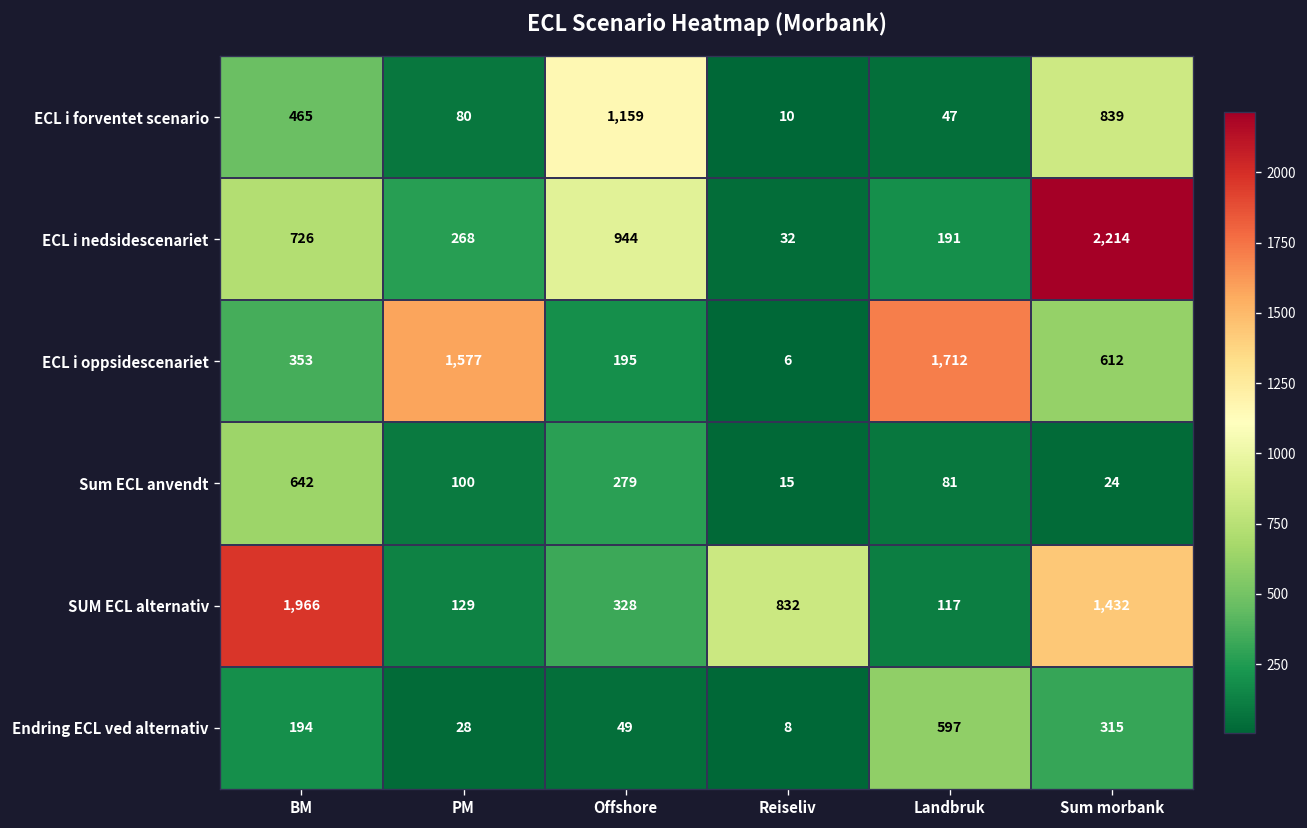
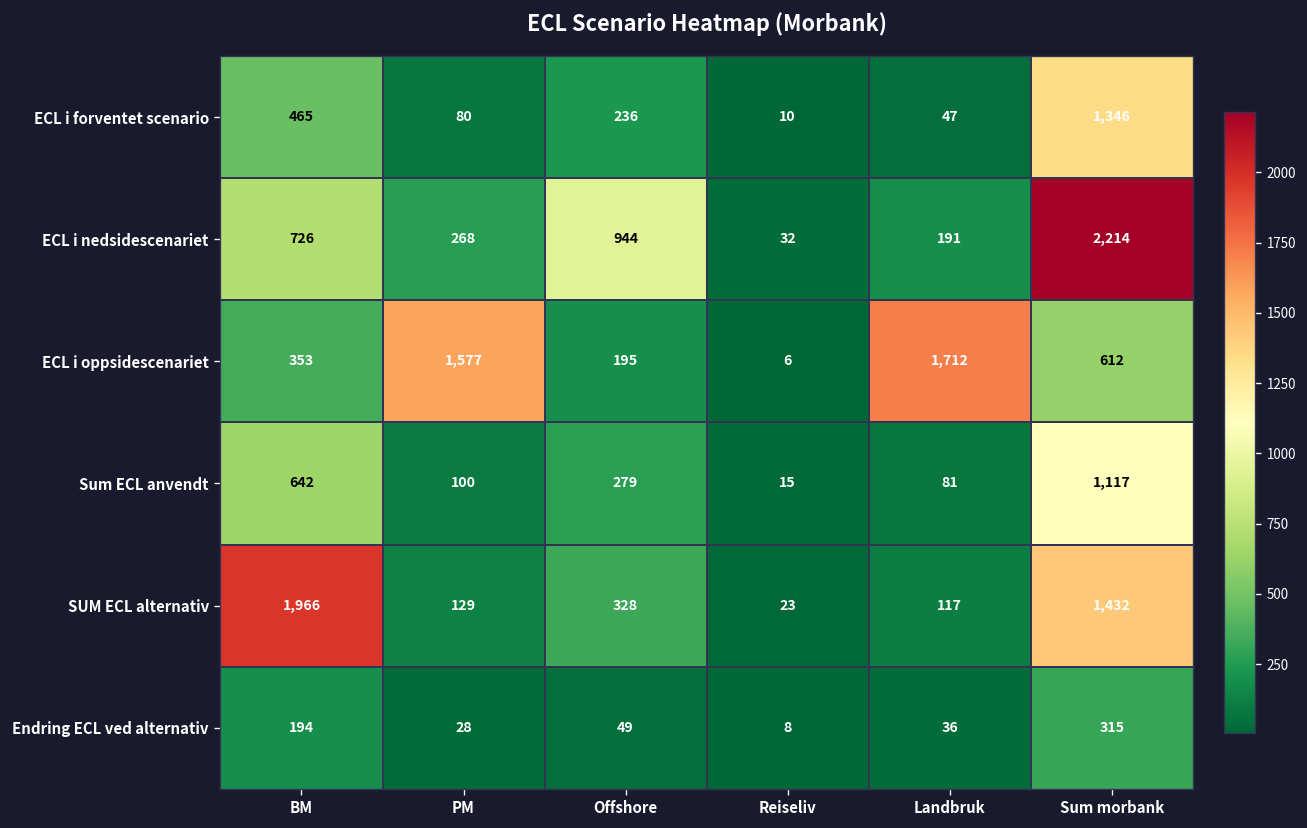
  {
    "ECL i forventet scenario": {
      "BM": "465",
      "PM": "80",
-     "Offshore": "1,159",
+     "Offshore": "236",
      "Reiseliv": "10",
      "Landbruk": "47",
-     "Sum morbank": "839"
+     "Sum morbank": "1,346"
    },
    "ECL i nedsidescenariet": {
      "BM": "726",
      "PM": "268",
      "Offshore": "944",
      "Reiseliv": "32",
      "Landbruk": "191",
      "Sum morbank": "2,214"
    },
    "ECL i oppsidescenariet": {
      "BM": "353",
      "PM": "1,577",
      "Offshore": "195",
      "Reiseliv": "6",
      "Landbruk": "1,712",
      "Sum morbank": "612"
    },
    "Sum ECL anvendt": {
      "BM": "642",
      "PM": "100",
      "Offshore": "279",
      "Reiseliv": "15",
      "Landbruk": "81",
-     "Sum morbank": "24"
+     "Sum morbank": "1,117"
    },
    "SUM ECL alternativ": {
      "BM": "1,966",
      "PM": "129",
      "Offshore": "328",
-     "Reiseliv": "832",
+     "Reiseliv": "23",
      "Landbruk": "117",
      "Sum morbank": "1,432"
    },
    "Endring ECL ved alternativ": {
      "BM": "194",
      "PM": "28",
      "Offshore": "49",
      "Reiseliv": "8",
-     "Landbruk": "597",
+     "Landbruk": "36",
      "Sum morbank": "315"
    }
  }
